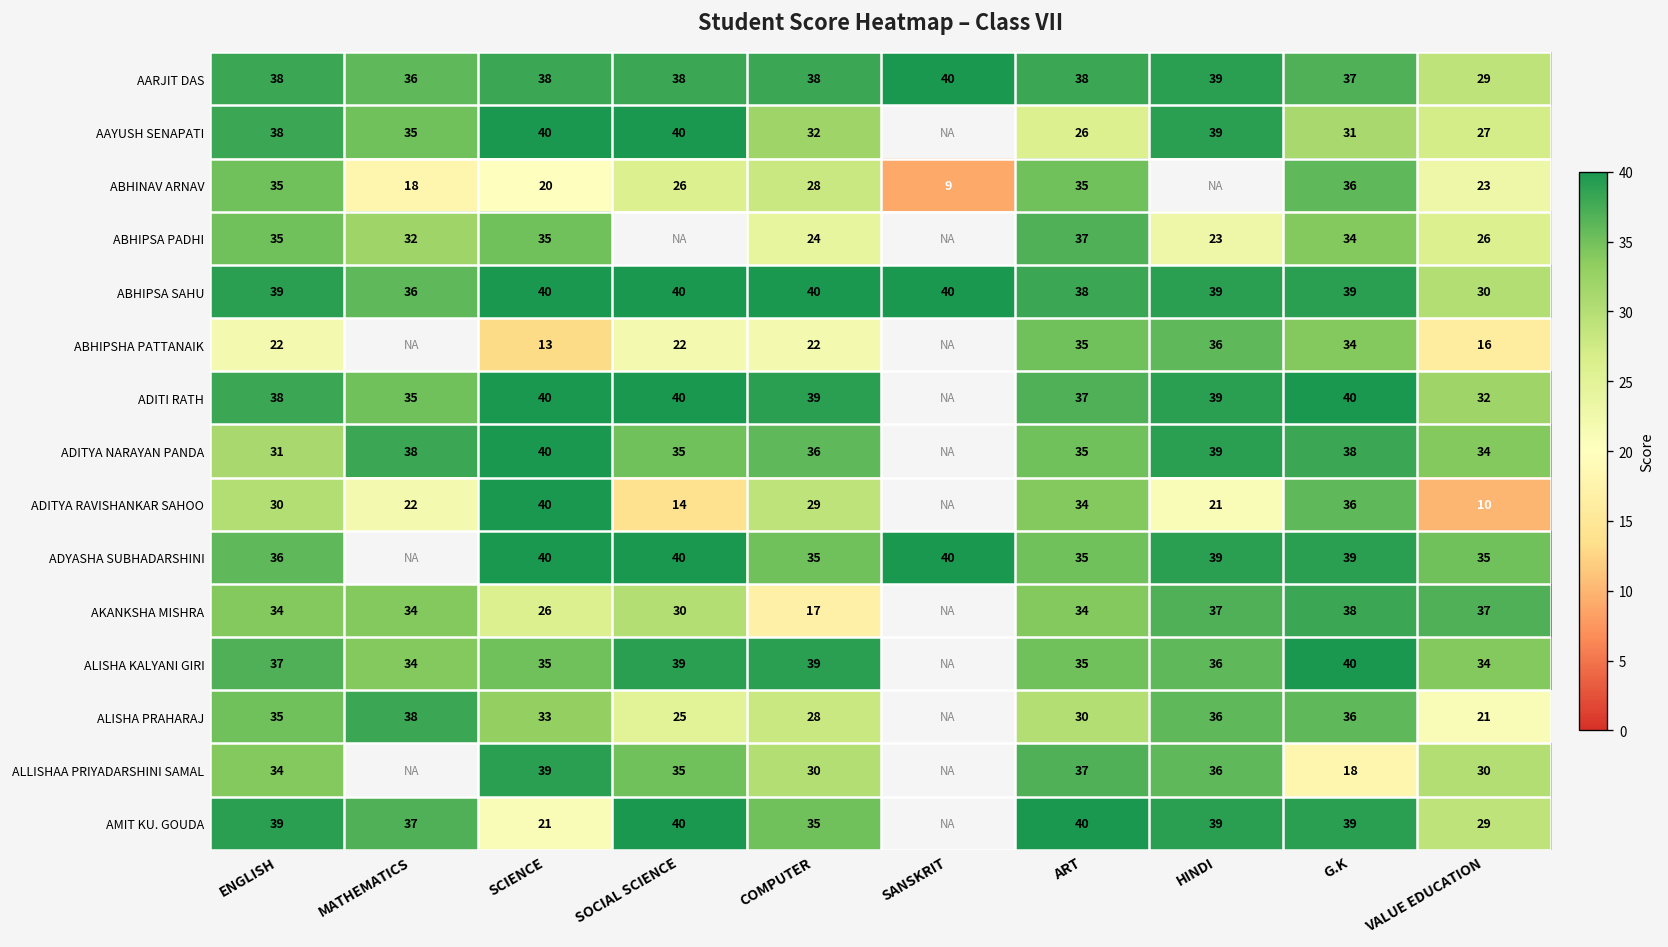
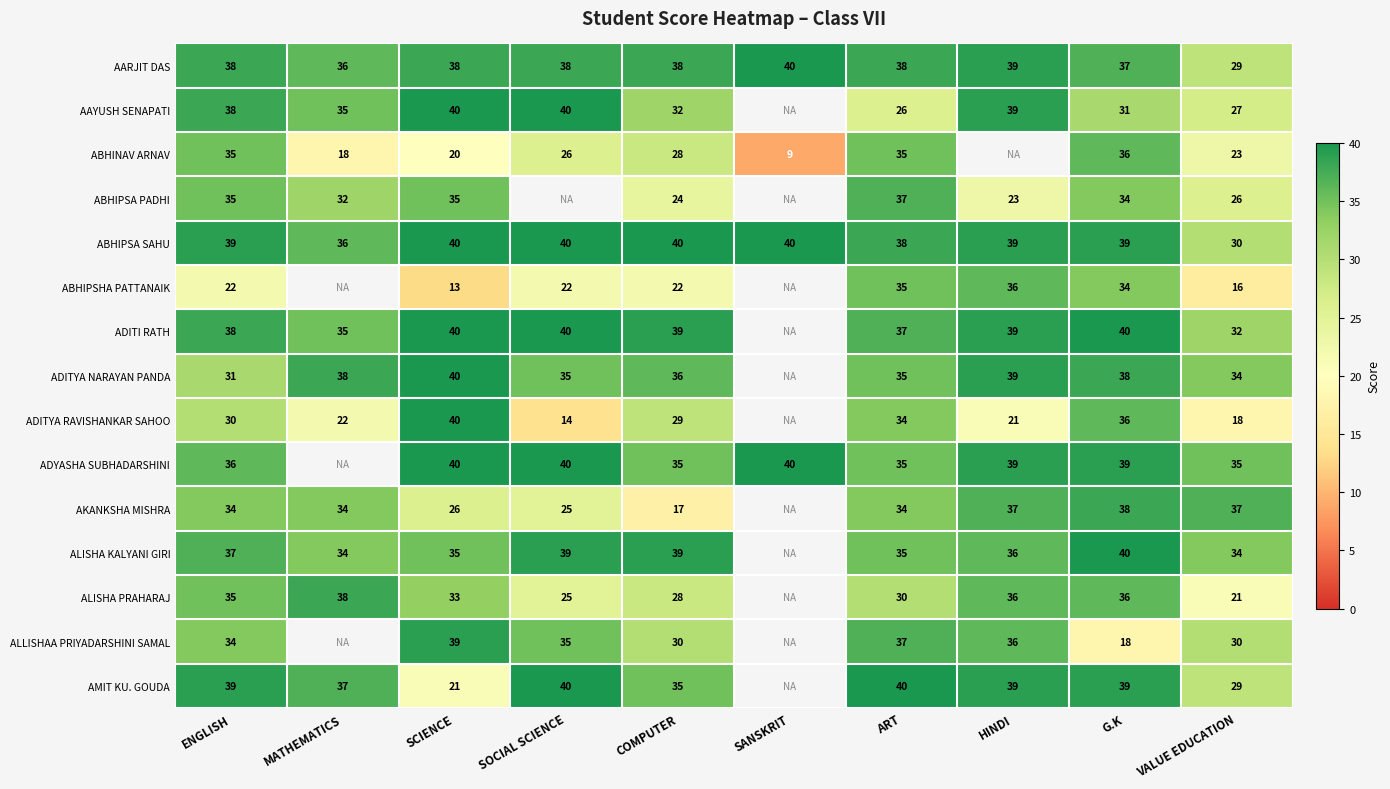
  {
    "AARJIT DAS": {
      "ENGLISH": 38,
      "MATHEMATICS": 36,
      "SCIENCE": 38,
      "SOCIAL SCIENCE": 38,
      "COMPUTER": 38,
      "SANSKRIT": 40,
      "ART": 38,
      "HINDI": 39,
      "G.K": 37,
      "VALUE EDUCATION": 29
    },
    "AAYUSH SENAPATI": {
      "ENGLISH": 38,
      "MATHEMATICS": 35,
      "SCIENCE": 40,
      "SOCIAL SCIENCE": 40,
      "COMPUTER": 32,
      "ART": 26,
      "HINDI": 39,
      "G.K": 31,
      "VALUE EDUCATION": 27
    },
    "ABHINAV ARNAV": {
      "ENGLISH": 35,
      "MATHEMATICS": 18,
      "SCIENCE": 20,
      "SOCIAL SCIENCE": 26,
      "COMPUTER": 28,
      "SANSKRIT": 9,
      "ART": 35,
      "G.K": 36,
      "VALUE EDUCATION": 23
    },
    "ABHIPSA PADHI": {
      "ENGLISH": 35,
      "MATHEMATICS": 32,
      "SCIENCE": 35,
      "COMPUTER": 24,
      "ART": 37,
      "HINDI": 23,
      "G.K": 34,
      "VALUE EDUCATION": 26
    },
    "ABHIPSA SAHU": {
      "ENGLISH": 39,
      "MATHEMATICS": 36,
      "SCIENCE": 40,
      "SOCIAL SCIENCE": 40,
      "COMPUTER": 40,
      "SANSKRIT": 40,
      "ART": 38,
      "HINDI": 39,
      "G.K": 39,
      "VALUE EDUCATION": 30
    },
    "ABHIPSHA PATTANAIK": {
      "ENGLISH": 22,
      "SCIENCE": 13,
      "SOCIAL SCIENCE": 22,
      "COMPUTER": 22,
      "ART": 35,
      "HINDI": 36,
      "G.K": 34,
      "VALUE EDUCATION": 16
    },
    "ADITI RATH": {
      "ENGLISH": 38,
      "MATHEMATICS": 35,
      "SCIENCE": 40,
      "SOCIAL SCIENCE": 40,
      "COMPUTER": 39,
      "ART": 37,
      "HINDI": 39,
      "G.K": 40,
      "VALUE EDUCATION": 32
    },
    "ADITYA NARAYAN PANDA": {
      "ENGLISH": 31,
      "MATHEMATICS": 38,
      "SCIENCE": 40,
      "SOCIAL SCIENCE": 35,
      "COMPUTER": 36,
      "ART": 35,
      "HINDI": 39,
      "G.K": 38,
      "VALUE EDUCATION": 34
    },
    "ADITYA RAVISHANKAR SAHOO": {
      "ENGLISH": 30,
      "MATHEMATICS": 22,
      "SCIENCE": 40,
      "SOCIAL SCIENCE": 14,
      "COMPUTER": 29,
      "ART": 34,
      "HINDI": 21,
      "G.K": 36,
-     "VALUE EDUCATION": 10
+     "VALUE EDUCATION": 18
    },
    "ADYASHA SUBHADARSHINI": {
      "ENGLISH": 36,
      "SCIENCE": 40,
      "SOCIAL SCIENCE": 40,
      "COMPUTER": 35,
      "SANSKRIT": 40,
      "ART": 35,
      "HINDI": 39,
      "G.K": 39,
      "VALUE EDUCATION": 35
    },
    "AKANKSHA MISHRA": {
      "ENGLISH": 34,
      "MATHEMATICS": 34,
      "SCIENCE": 26,
-     "SOCIAL SCIENCE": 30,
+     "SOCIAL SCIENCE": 25,
      "COMPUTER": 17,
      "ART": 34,
      "HINDI": 37,
      "G.K": 38,
      "VALUE EDUCATION": 37
    },
    "ALISHA KALYANI GIRI": {
      "ENGLISH": 37,
      "MATHEMATICS": 34,
      "SCIENCE": 35,
      "SOCIAL SCIENCE": 39,
      "COMPUTER": 39,
      "ART": 35,
      "HINDI": 36,
      "G.K": 40,
      "VALUE EDUCATION": 34
    },
    "ALISHA PRAHARAJ": {
      "ENGLISH": 35,
      "MATHEMATICS": 38,
      "SCIENCE": 33,
      "SOCIAL SCIENCE": 25,
      "COMPUTER": 28,
      "ART": 30,
      "HINDI": 36,
      "G.K": 36,
      "VALUE EDUCATION": 21
    },
    "ALLISHAA PRIYADARSHINI SAMAL": {
      "ENGLISH": 34,
      "SCIENCE": 39,
      "SOCIAL SCIENCE": 35,
      "COMPUTER": 30,
      "ART": 37,
      "HINDI": 36,
      "G.K": 18,
      "VALUE EDUCATION": 30
    },
    "AMIT KU. GOUDA": {
      "ENGLISH": 39,
      "MATHEMATICS": 37,
      "SCIENCE": 21,
      "SOCIAL SCIENCE": 40,
      "COMPUTER": 35,
      "ART": 40,
      "HINDI": 39,
      "G.K": 39,
      "VALUE EDUCATION": 29
    }
  }
